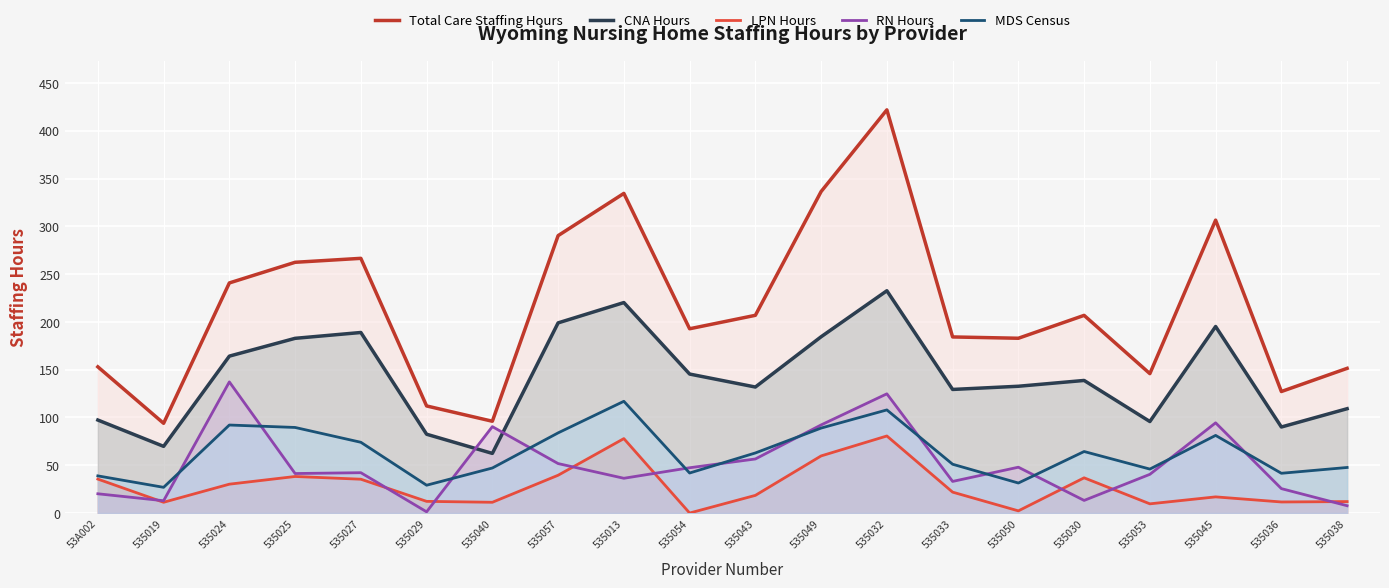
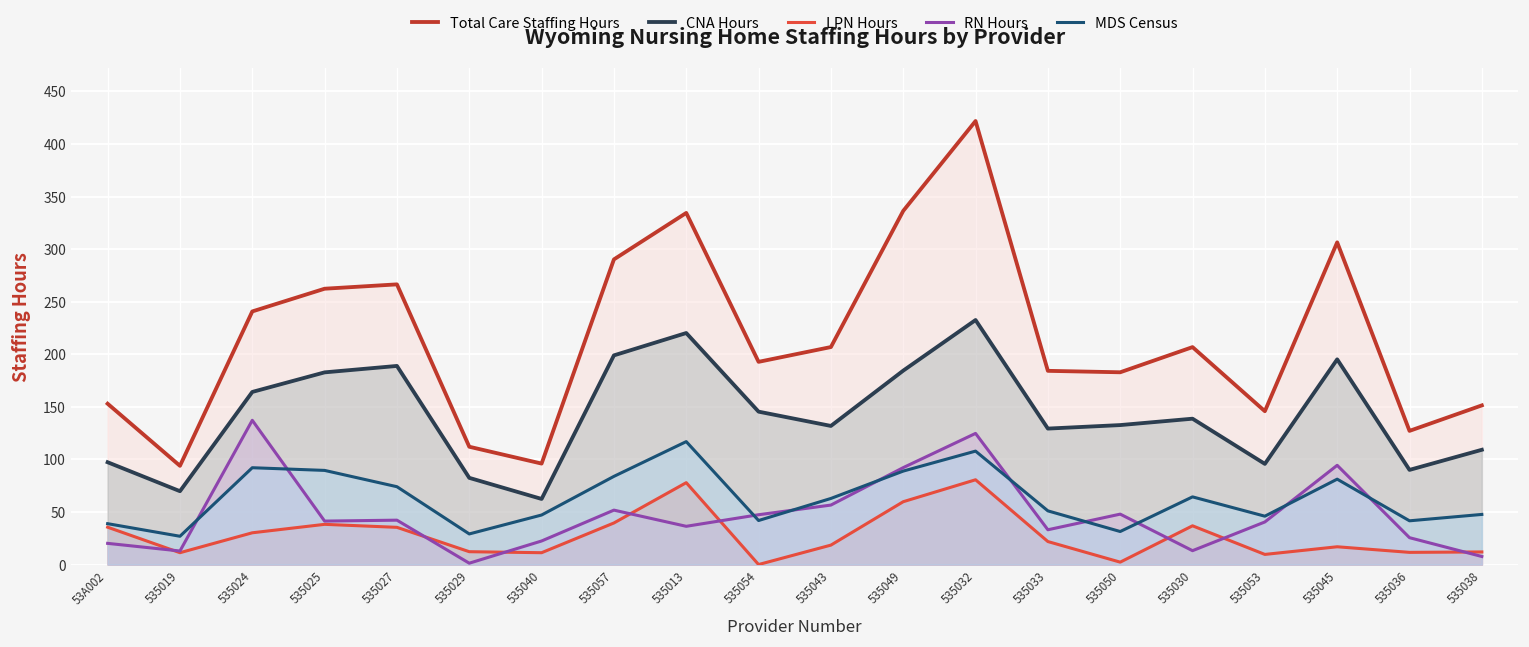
  {
    "RN Hours": {
      "53A002": 20,
      "535024": 140,
      "535025": 40,
      "535027": 40,
      "535029": 0,
-     "535040": 90,
+     "535040": 20,
      "535057": 50,
      "535013": 40,
      "535054": 50,
      "535043": 60,
      "535049": 90,
      "535032": 120,
      "535033": 30,
      "535050": 50,
      "535030": 10,
      "535053": 40,
      "535045": 90,
      "535036": 30,
      "535038": 10
    }
  }
